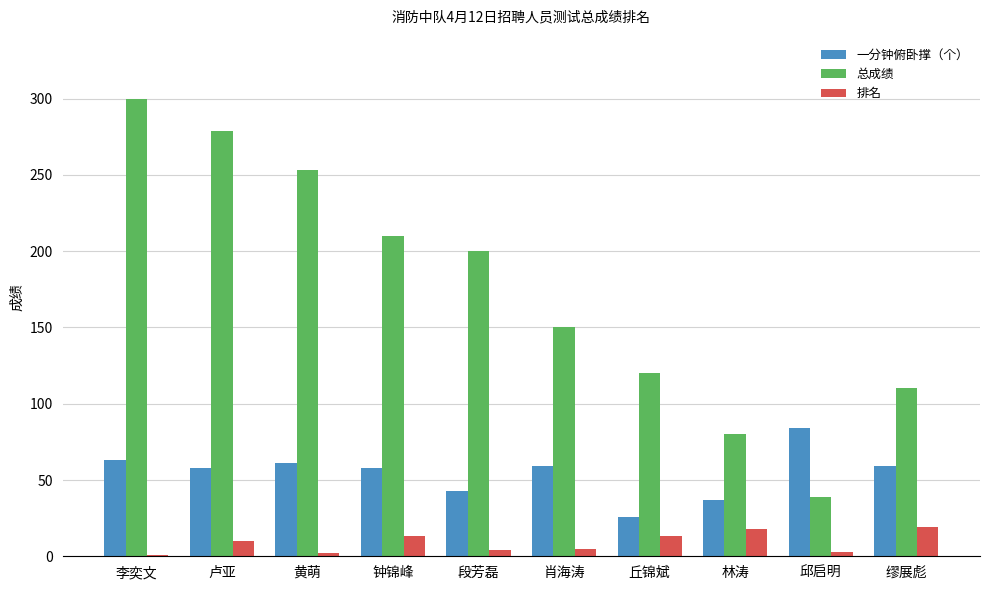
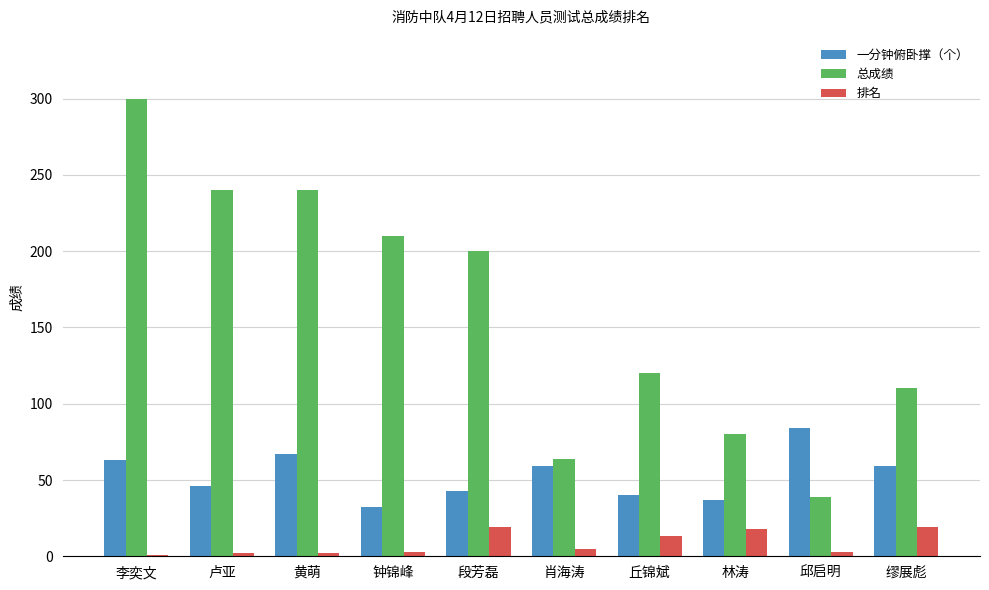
  {
    "一分钟俯卧撑（个）": {
      "李奕文": 63,
-     "卢亚": 58,
-     "黄萌": 61,
-     "钟锦峰": 58,
+     "卢亚": 46,
+     "黄萌": 67,
+     "钟锦峰": 32,
      "段芳磊": 43,
      "肖海涛": 59,
-     "丘锦斌": 26,
+     "丘锦斌": 40,
      "林涛": 37,
      "邱启明": 84,
      "缪展彪": 59
    },
    "总成绩": {
      "李奕文": 300,
-     "卢亚": 279,
-     "黄萌": 253,
+     "卢亚": 240,
+     "黄萌": 240,
      "钟锦峰": 210,
      "段芳磊": 200,
-     "肖海涛": 150,
+     "肖海涛": 64,
      "丘锦斌": 120,
      "林涛": 80,
      "邱启明": 39,
      "缪展彪": 110
    },
    "排名": {
-     "卢亚": 10,
+     "卢亚": 2,
      "黄萌": 2,
-     "钟锦峰": 13,
-     "段芳磊": 4,
+     "钟锦峰": 3,
+     "段芳磊": 19,
      "肖海涛": 5,
      "丘锦斌": 13,
      "林涛": 18,
      "邱启明": 3,
      "缪展彪": 19
    }
  }
